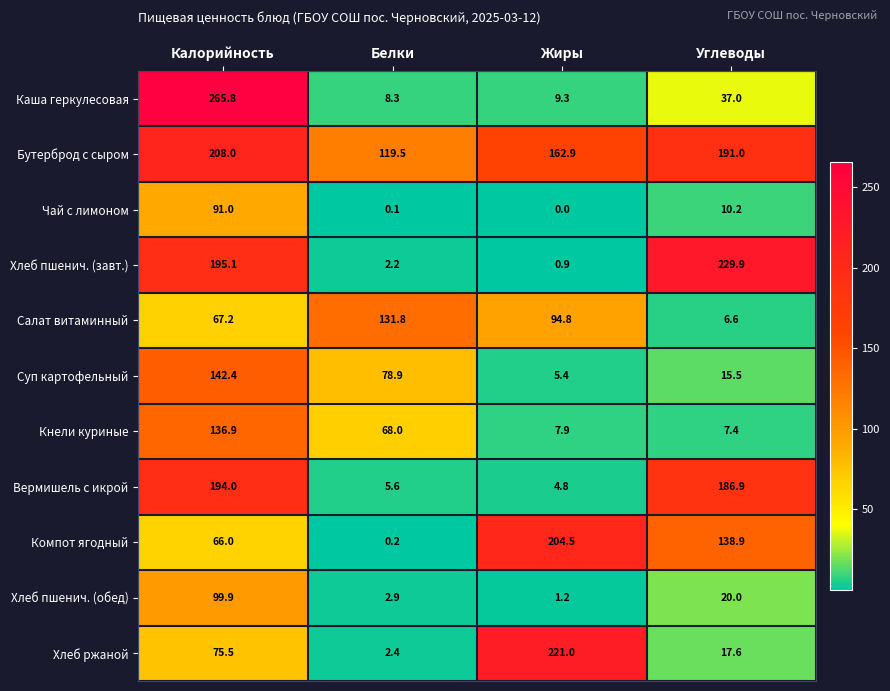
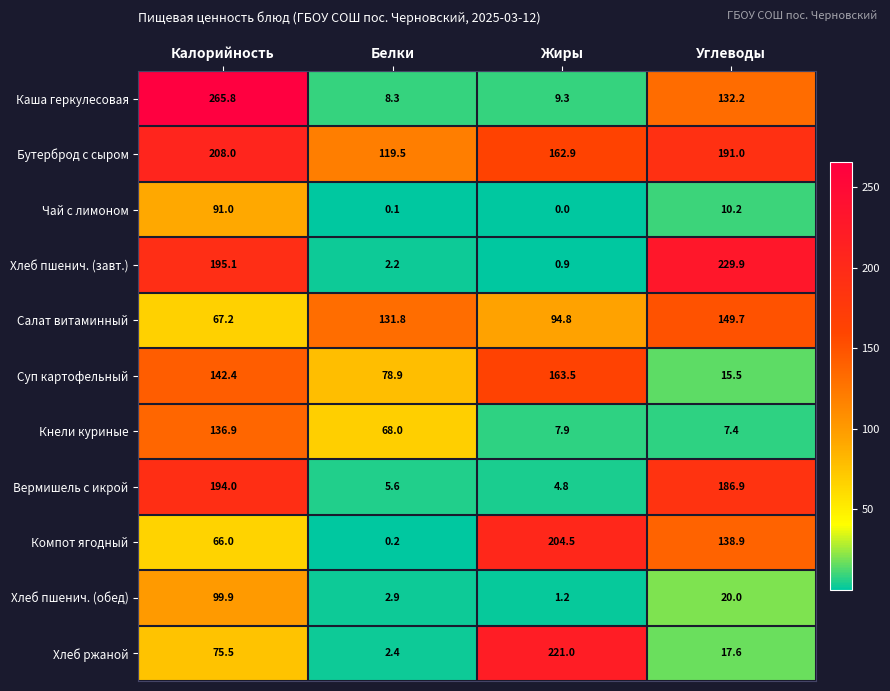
  {
    "Каша геркулесовая": {
      "Калорийность": 265.8,
      "Белки": 8.3,
      "Жиры": 9.3,
-     "Углеводы": 37.0
+     "Углеводы": 132.2
    },
    "Бутерброд с сыром": {
      "Калорийность": 208.0,
      "Белки": 119.5,
      "Жиры": 162.9,
      "Углеводы": 191.0
    },
    "Чай с лимоном": {
      "Калорийность": 91.0,
      "Белки": 0.1,
      "Жиры": 0.0,
      "Углеводы": 10.2
    },
    "Хлеб пшенич. (завт.)": {
      "Калорийность": 195.1,
      "Белки": 2.2,
      "Жиры": 0.9,
      "Углеводы": 229.9
    },
    "Салат витаминный": {
      "Калорийность": 67.2,
      "Белки": 131.8,
      "Жиры": 94.8,
-     "Углеводы": 6.6
+     "Углеводы": 149.7
    },
    "Суп картофельный": {
      "Калорийность": 142.4,
      "Белки": 78.9,
-     "Жиры": 5.4,
+     "Жиры": 163.5,
      "Углеводы": 15.5
    },
    "Кнели куриные": {
      "Калорийность": 136.9,
      "Белки": 68.0,
      "Жиры": 7.9,
      "Углеводы": 7.4
    },
    "Вермишель с икрой": {
      "Калорийность": 194.0,
      "Белки": 5.6,
      "Жиры": 4.8,
      "Углеводы": 186.9
    },
    "Компот ягодный": {
      "Калорийность": 66.0,
      "Белки": 0.2,
      "Жиры": 204.5,
      "Углеводы": 138.9
    },
    "Хлеб пшенич. (обед)": {
      "Калорийность": 99.9,
      "Белки": 2.9,
      "Жиры": 1.2,
      "Углеводы": 20.0
    },
    "Хлеб ржаной": {
      "Калорийность": 75.5,
      "Белки": 2.4,
      "Жиры": 221.0,
      "Углеводы": 17.6
    }
  }
